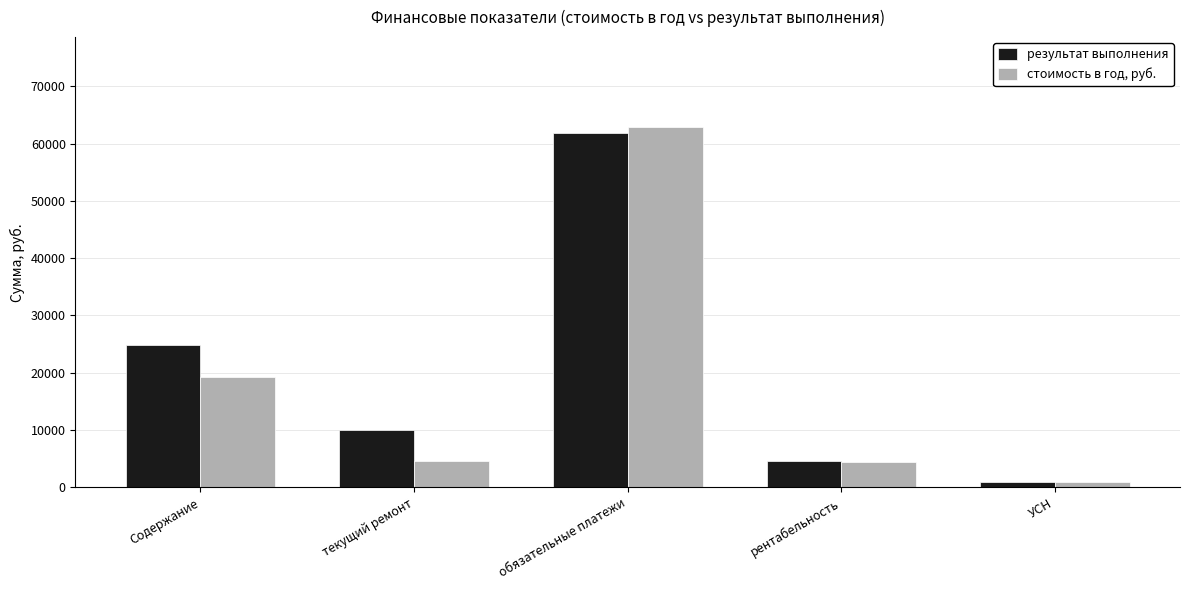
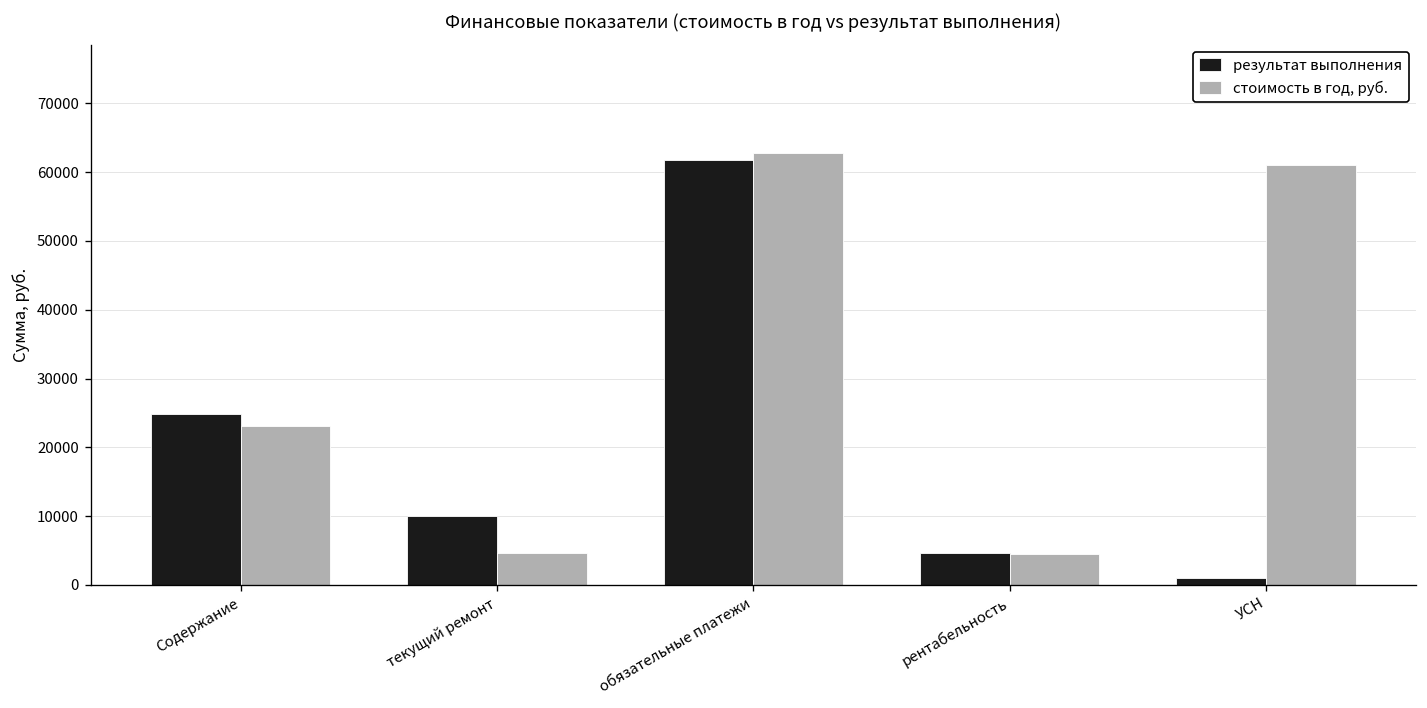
  {
    "результат выполнения": {
      "Содержание": 25000,
      "текущий ремонт": 10000,
      "обязательные платежи": 62000,
      "рентабельность": 5000,
      "УСН": 1000
    },
    "стоимость в год, руб.": {
-     "Содержание": 19000,
+     "Содержание": 23000,
      "текущий ремонт": 5000,
      "обязательные платежи": 63000,
      "рентабельность": 4000,
-     "УСН": 1000
+     "УСН": 61000
    }
  }
